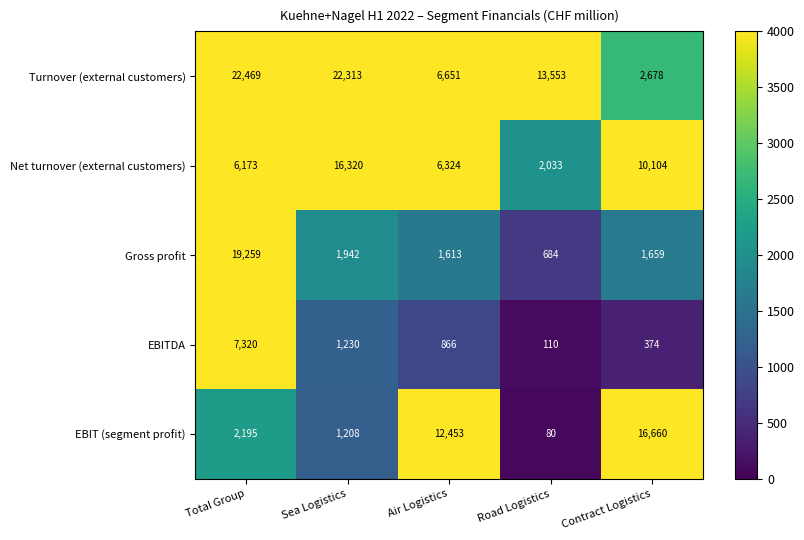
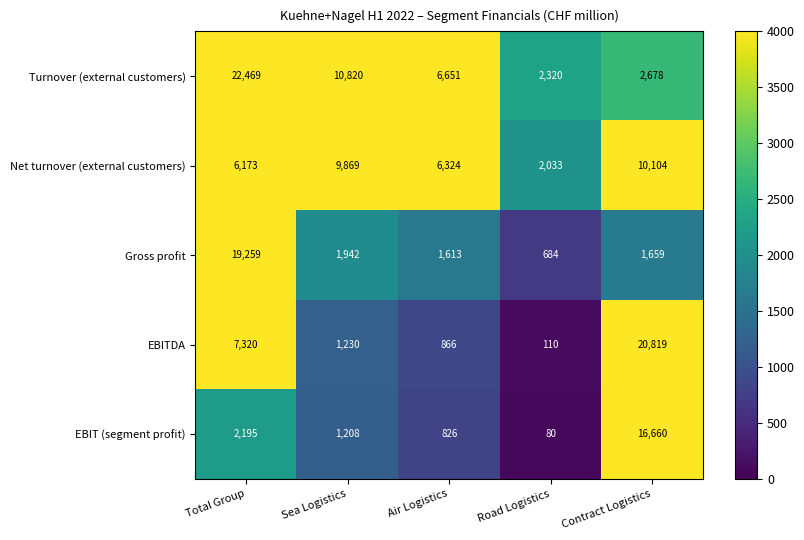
  {
    "Turnover (external customers)": {
      "Total Group": "22,469",
-     "Sea Logistics": "22,313",
+     "Sea Logistics": "10,820",
      "Air Logistics": "6,651",
-     "Road Logistics": "13,553",
+     "Road Logistics": "2,320",
      "Contract Logistics": "2,678"
    },
    "Net turnover (external customers)": {
      "Total Group": "6,173",
-     "Sea Logistics": "16,320",
+     "Sea Logistics": "9,869",
      "Air Logistics": "6,324",
      "Road Logistics": "2,033",
      "Contract Logistics": "10,104"
    },
    "Gross profit": {
      "Total Group": "19,259",
      "Sea Logistics": "1,942",
      "Air Logistics": "1,613",
      "Road Logistics": "684",
      "Contract Logistics": "1,659"
    },
    "EBITDA": {
      "Total Group": "7,320",
      "Sea Logistics": "1,230",
      "Air Logistics": "866",
      "Road Logistics": "110",
-     "Contract Logistics": "374"
+     "Contract Logistics": "20,819"
    },
    "EBIT (segment profit)": {
      "Total Group": "2,195",
      "Sea Logistics": "1,208",
-     "Air Logistics": "12,453",
+     "Air Logistics": "826",
      "Road Logistics": "80",
      "Contract Logistics": "16,660"
    }
  }
